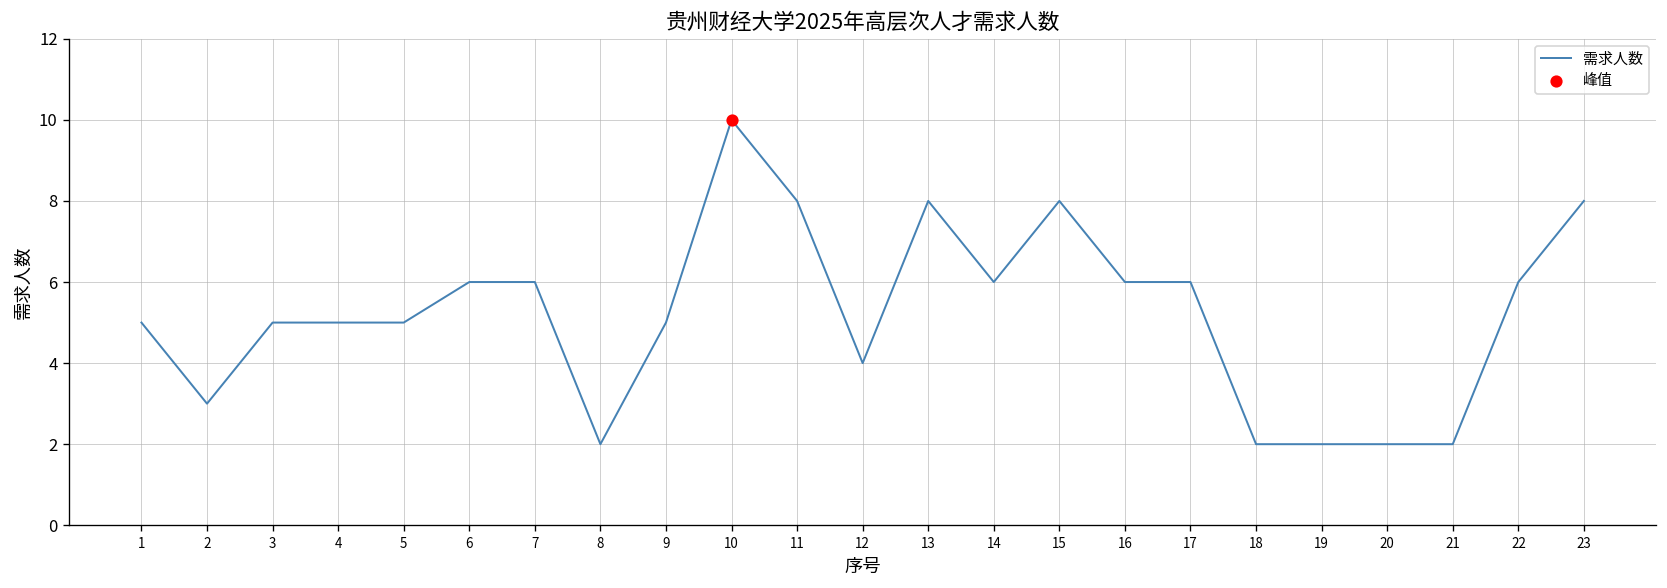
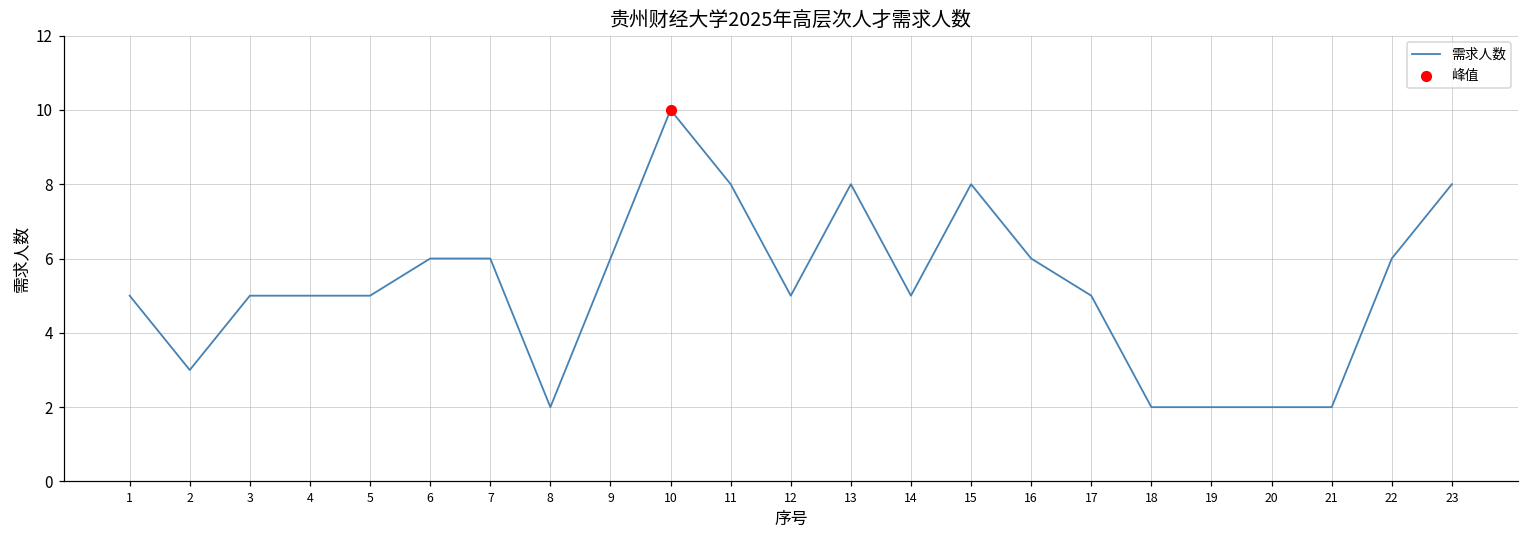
  {
    "需求人数": {
      "1": 5,
      "2": 3,
      "3": 5,
      "4": 5,
      "5": 5,
      "6": 6,
      "7": 6,
      "8": 2,
-     "9": 5,
+     "9": 6,
      "11": 8,
-     "12": 4,
+     "12": 5,
      "13": 8,
-     "14": 6,
+     "14": 5,
      "15": 8,
      "16": 6,
-     "17": 6,
+     "17": 5,
      "18": 2,
      "19": 2,
      "20": 2,
      "21": 2,
      "22": 6,
      "23": 8
    }
  }
